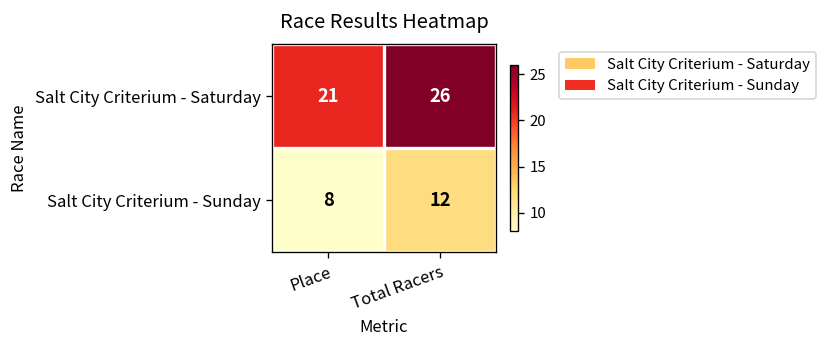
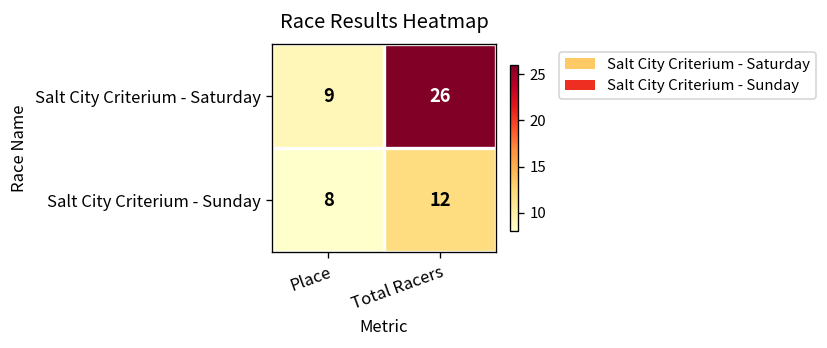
  {
    "Salt City Criterium - Saturday": {
-     "Place": 21,
+     "Place": 9,
      "Total Racers": 26
    },
    "Salt City Criterium - Sunday": {
      "Place": 8,
      "Total Racers": 12
    }
  }
